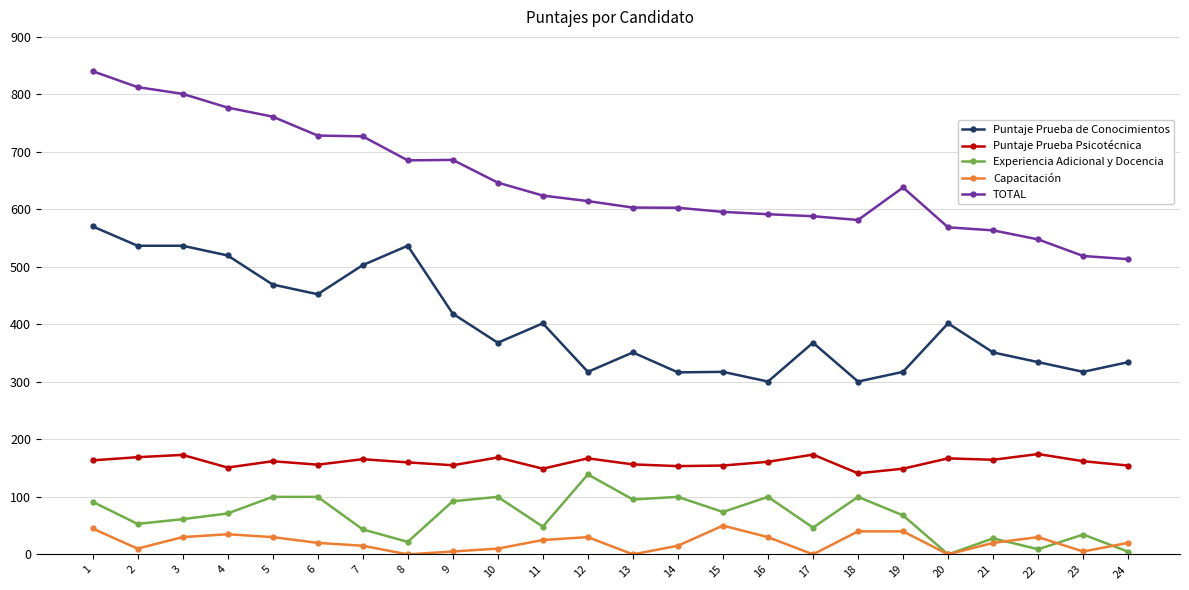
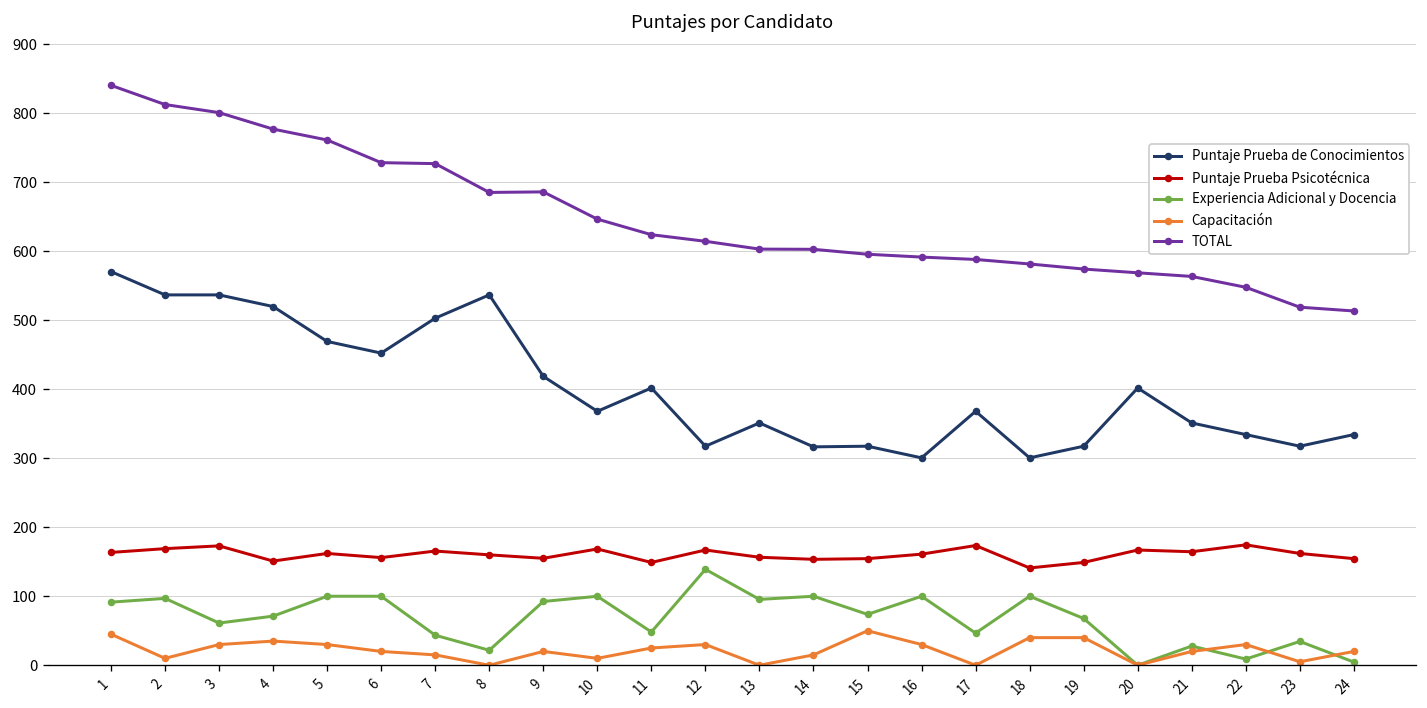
  {
    "Puntaje Prueba de Conocimientos": {
      "1": 570,
      "2": 540,
      "3": 540,
      "4": 520,
      "5": 470,
      "6": 450,
      "7": 500,
      "8": 540,
      "9": 420,
      "10": 370,
      "11": 400,
      "12": 320,
      "13": 350,
      "14": 320,
      "15": 320,
      "16": 300,
      "17": 370,
      "18": 300,
      "19": 320,
      "20": 400,
      "21": 350,
      "22": 330,
      "23": 320,
      "24": 330
    },
    "Puntaje Prueba Psicotécnica": {
      "1": 160,
      "2": 170,
      "3": 170,
      "4": 150,
      "5": 160,
      "6": 160,
      "7": 170,
      "8": 160,
      "9": 160,
      "10": 170,
      "11": 150,
      "12": 170,
      "13": 160,
      "14": 150,
      "15": 150,
      "16": 160,
      "17": 170,
      "18": 140,
      "19": 150,
      "20": 170,
      "21": 160,
      "22": 170,
      "23": 160,
      "24": 150
    },
    "Experiencia Adicional y Docencia": {
      "1": 90,
-     "2": 50,
+     "2": 100,
      "3": 60,
      "4": 70,
      "5": 100,
      "6": 100,
      "7": 40,
      "8": 20,
      "9": 90,
      "10": 100,
      "11": 50,
      "12": 140,
      "13": 100,
      "14": 100,
      "15": 70,
      "16": 100,
      "17": 50,
      "18": 100,
      "19": 70,
      "21": 30,
      "22": 10,
      "23": 30,
      "24": 0
    },
    "Capacitación": {
      "1": 50,
      "2": 10,
      "3": 30,
      "4": 40,
      "5": 30,
      "6": 20,
      "7": 20,
      "8": 0,
-     "9": 10,
+     "9": 20,
      "10": 10,
      "11": 30,
      "12": 30,
      "13": 0,
      "14": 20,
      "15": 50,
      "16": 30,
      "17": 0,
      "18": 40,
      "19": 40,
      "21": 20,
      "22": 30,
      "23": 10,
      "24": 20
    },
    "TOTAL": {
      "1": 840,
      "2": 810,
      "3": 800,
      "4": 780,
      "5": 760,
      "6": 730,
      "7": 730,
      "8": 690,
      "9": 690,
      "10": 650,
      "11": 620,
      "12": 610,
      "13": 600,
      "14": 600,
      "15": 600,
      "16": 590,
      "17": 590,
      "18": 580,
-     "19": 640,
+     "19": 570,
      "20": 570,
      "21": 560,
      "22": 550,
      "23": 520,
      "24": 510
    }
  }
